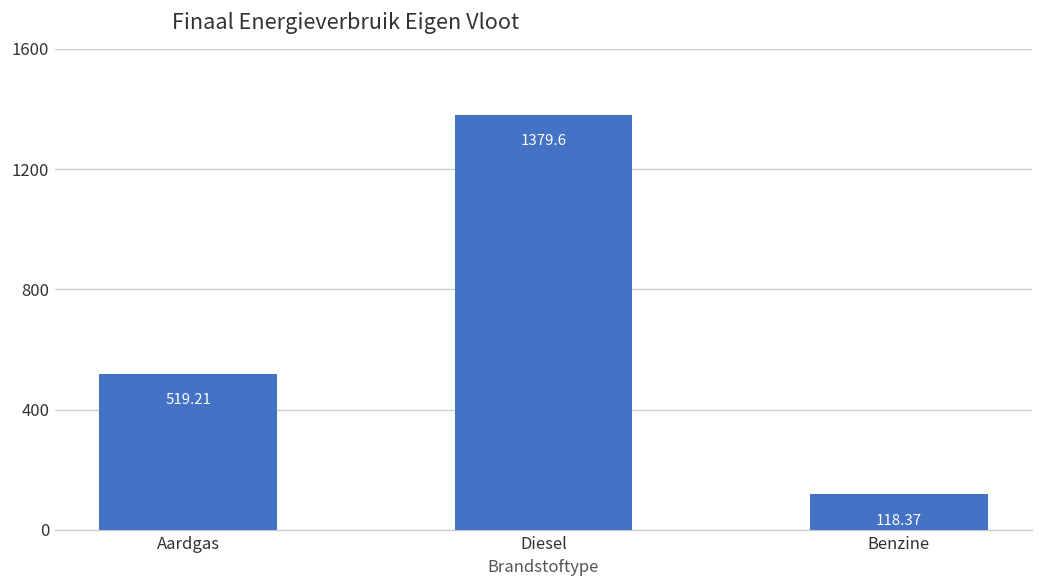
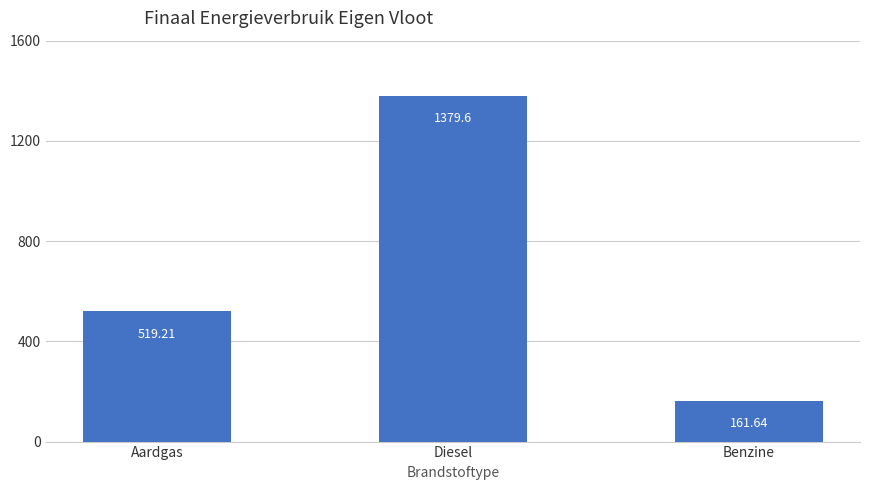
  {
    "Aardgas": 519.21,
    "Diesel": 1379.6,
-   "Benzine": 118.37
+   "Benzine": 161.64
  }
